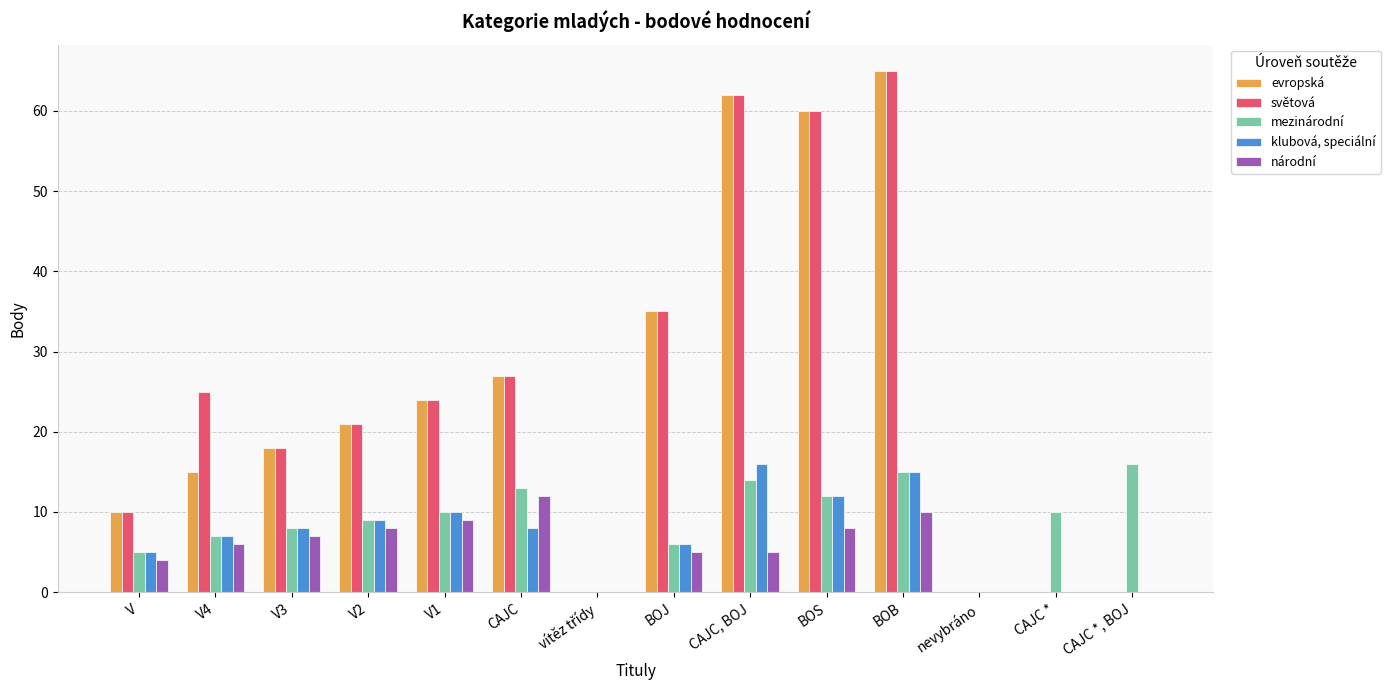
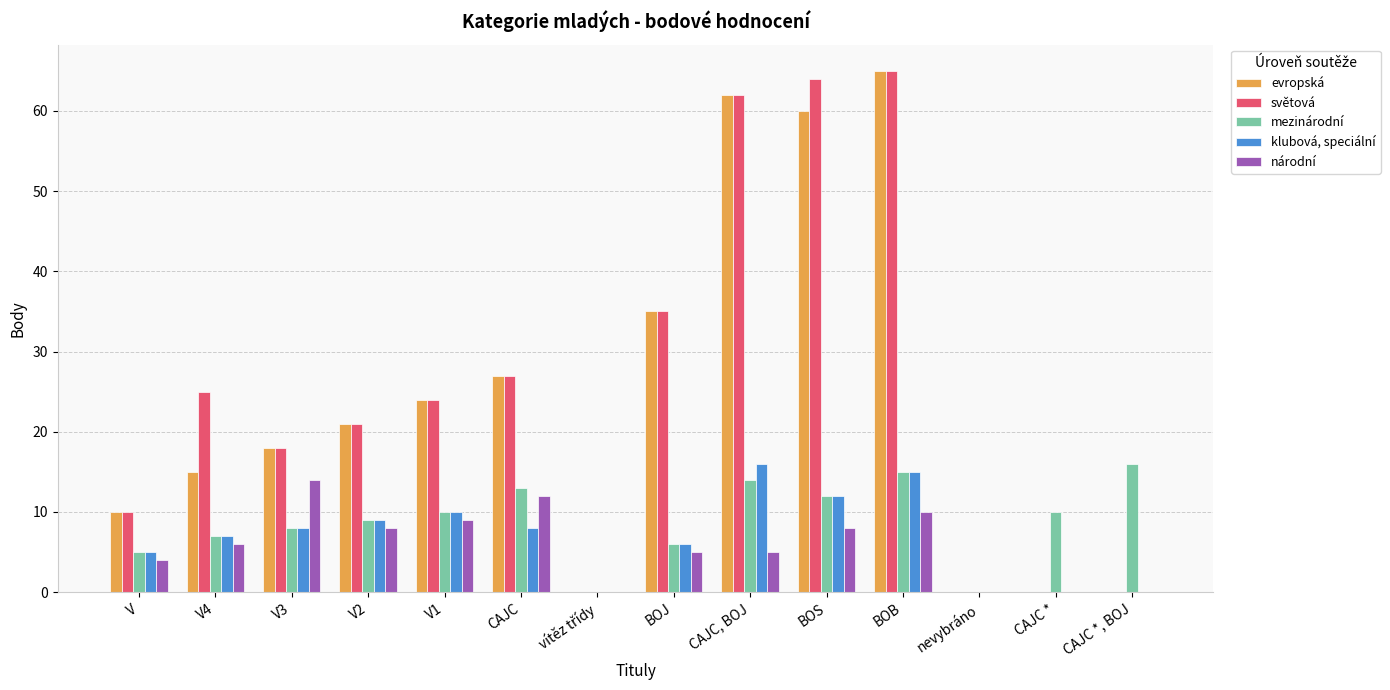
  {
    "evropská": {
      "V": 10,
      "V4": 15,
      "V3": 18,
      "V2": 21,
      "V1": 24,
      "CAJC": 27,
      "vítěz třídy": 0,
      "BOJ": 35,
      "CAJC, BOJ": 62,
      "BOS": 60,
      "BOB": 65,
      "nevybráno": 0,
      "CAJC *": 0,
      "CAJC *, BOJ": 0
    },
    "světová": {
      "V": 10,
      "V4": 25,
      "V3": 18,
      "V2": 21,
      "V1": 24,
      "CAJC": 27,
      "vítěz třídy": 0,
      "BOJ": 35,
      "CAJC, BOJ": 62,
-     "BOS": 60,
+     "BOS": 64,
      "BOB": 65,
      "nevybráno": 0,
      "CAJC *": 0,
      "CAJC *, BOJ": 0
    },
    "mezinárodní": {
      "V": 5,
      "V4": 7,
      "V3": 8,
      "V2": 9,
      "V1": 10,
      "CAJC": 13,
      "vítěz třídy": 0,
      "BOJ": 6,
      "CAJC, BOJ": 14,
      "BOS": 12,
      "BOB": 15,
      "nevybráno": 0,
      "CAJC *": 10,
      "CAJC *, BOJ": 16
    },
    "klubová, speciální": {
      "V": 5,
      "V4": 7,
      "V3": 8,
      "V2": 9,
      "V1": 10,
      "CAJC": 8,
      "vítěz třídy": 0,
      "BOJ": 6,
      "CAJC, BOJ": 16,
      "BOS": 12,
      "BOB": 15,
      "nevybráno": 0,
      "CAJC *": 0,
      "CAJC *, BOJ": 0
    },
    "národní": {
      "V": 4,
      "V4": 6,
-     "V3": 7,
+     "V3": 14,
      "V2": 8,
      "V1": 9,
      "CAJC": 12,
      "vítěz třídy": 0,
      "BOJ": 5,
      "CAJC, BOJ": 5,
      "BOS": 8,
      "BOB": 10,
      "nevybráno": 0,
      "CAJC *": 0,
      "CAJC *, BOJ": 0
    }
  }
